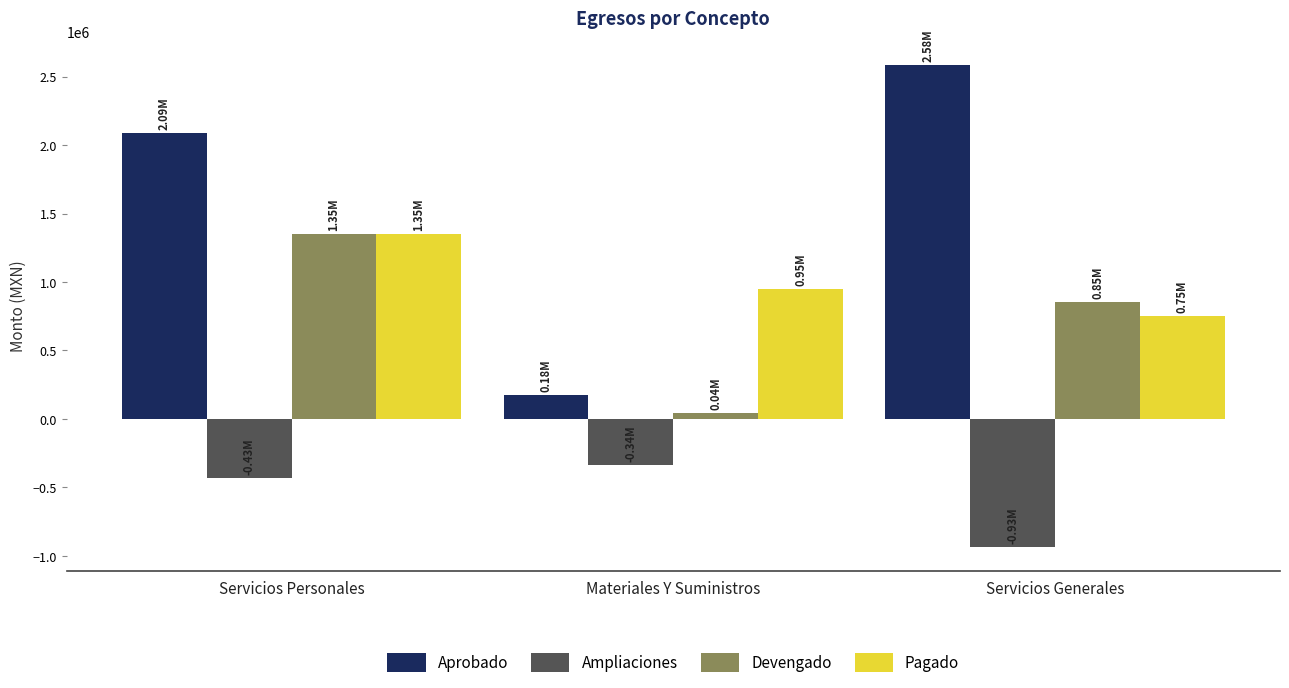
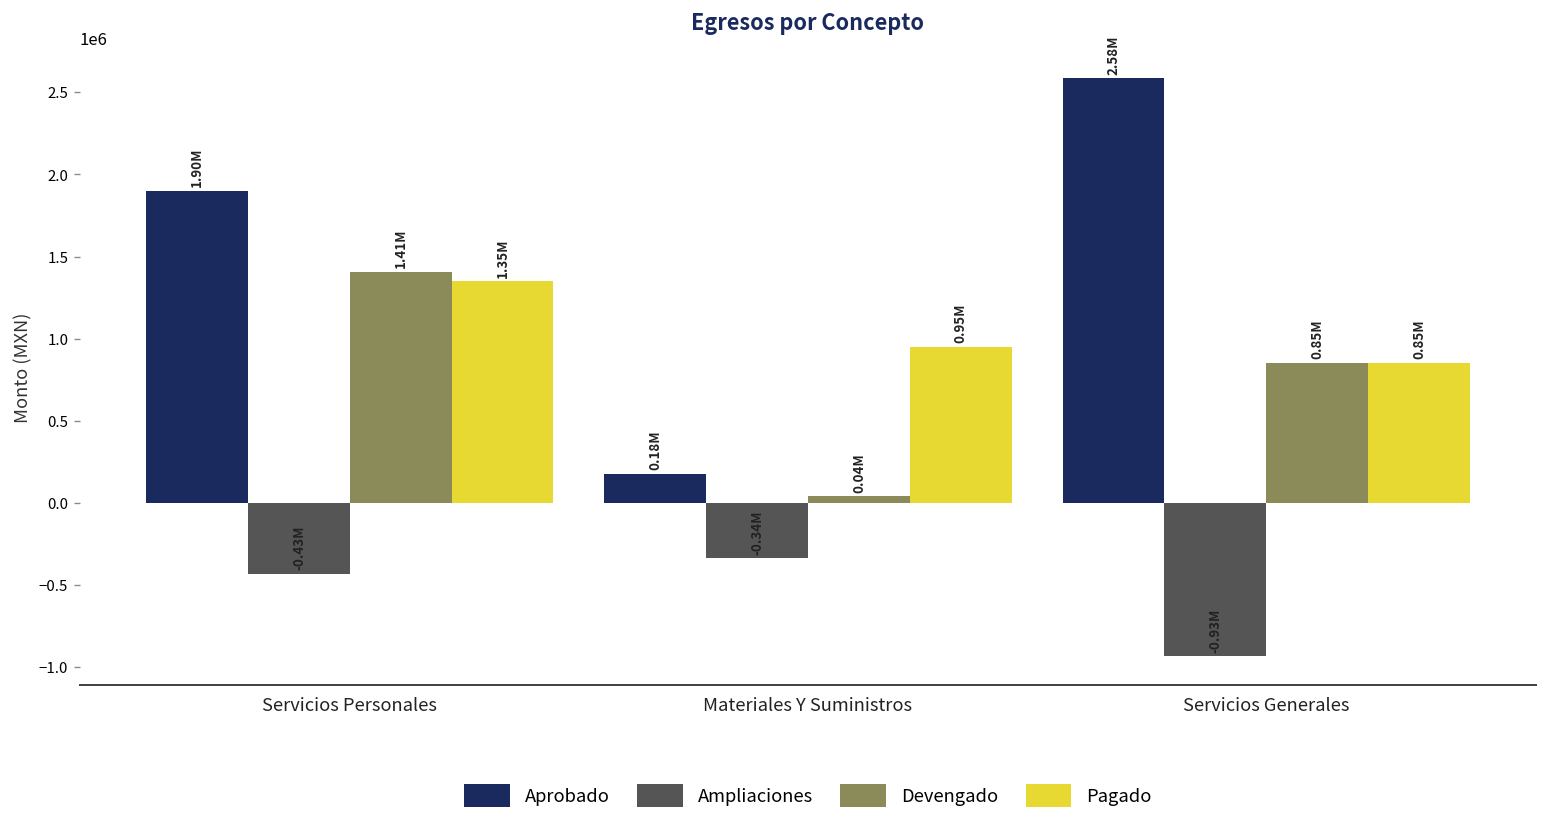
  {
    "Aprobado": {
-     "Servicios Personales": "2.09M",
+     "Servicios Personales": "1.90M",
      "Materiales Y Suministros": "0.18M",
      "Servicios Generales": "2.58M"
    },
    "Ampliaciones": {
      "Servicios Personales": "-0.43M",
      "Materiales Y Suministros": "-0.34M",
      "Servicios Generales": "-0.93M"
    },
    "Devengado": {
-     "Servicios Personales": "1.35M",
+     "Servicios Personales": "1.41M",
      "Materiales Y Suministros": "0.04M",
      "Servicios Generales": "0.85M"
    },
    "Pagado": {
      "Servicios Personales": "1.35M",
      "Materiales Y Suministros": "0.95M",
-     "Servicios Generales": "0.75M"
+     "Servicios Generales": "0.85M"
    }
  }
